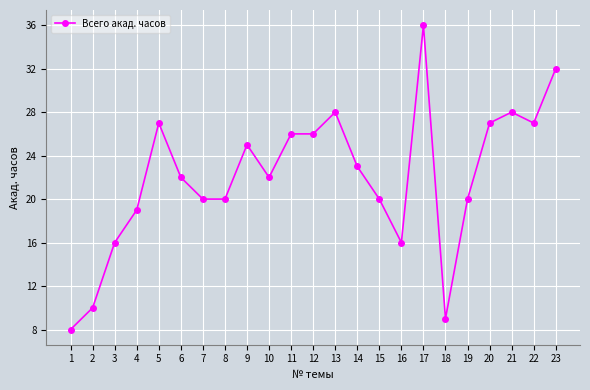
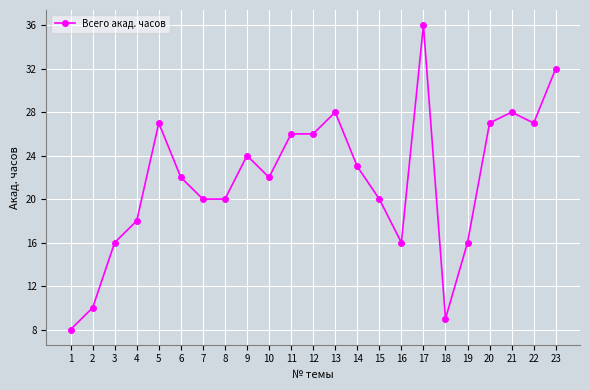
  {
    "1": 8,
    "2": 10,
    "3": 16,
-   "4": 19,
+   "4": 18,
    "5": 27,
    "6": 22,
    "7": 20,
    "8": 20,
-   "9": 25,
+   "9": 24,
    "10": 22,
    "11": 26,
    "12": 26,
    "13": 28,
    "14": 23,
    "15": 20,
    "16": 16,
    "17": 36,
    "18": 9,
-   "19": 20,
+   "19": 16,
    "20": 27,
    "21": 28,
    "22": 27,
    "23": 32
  }
